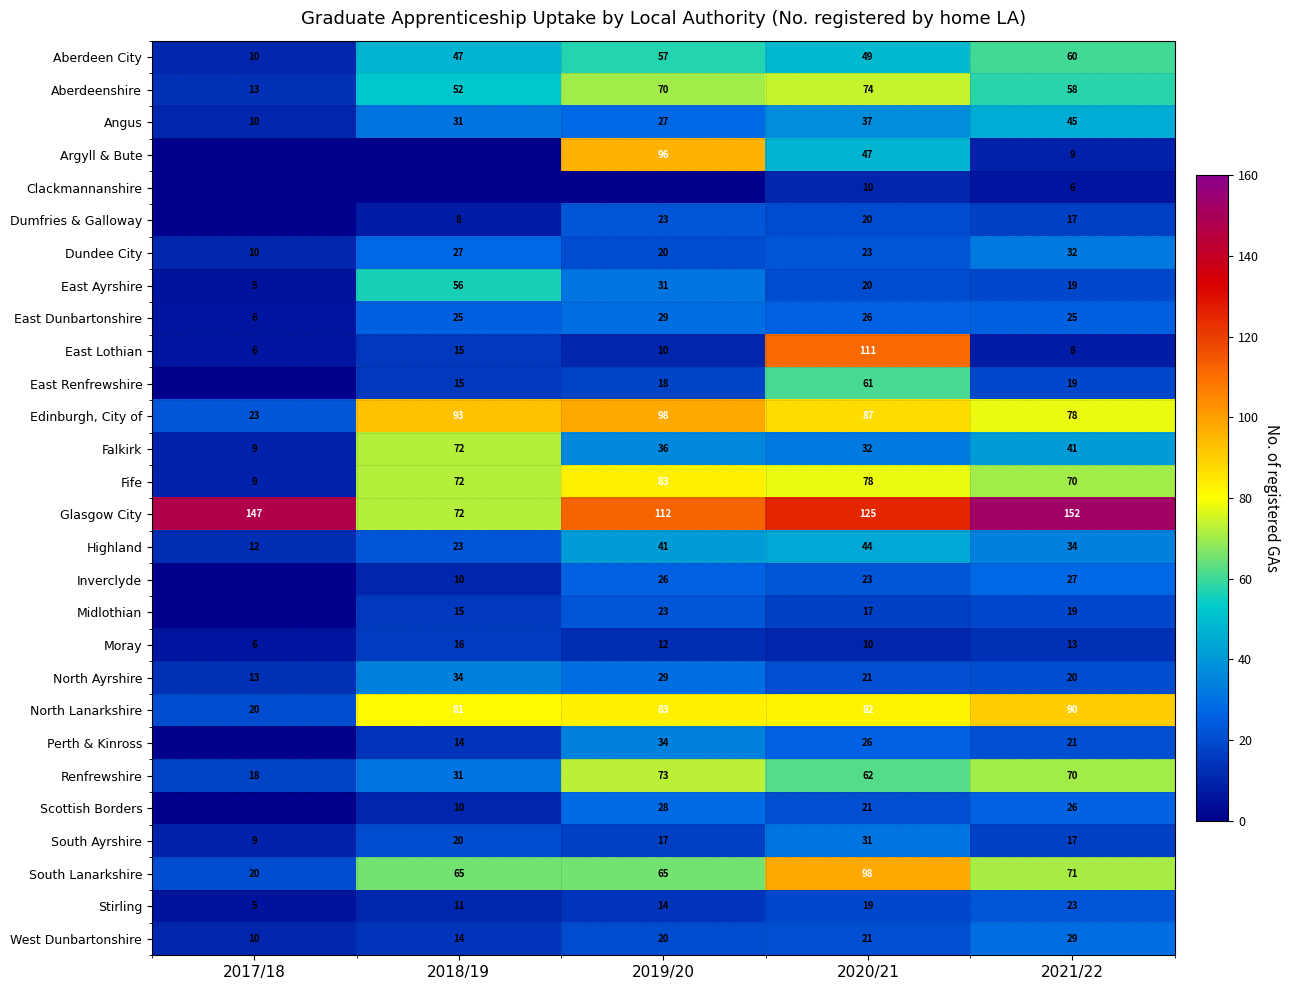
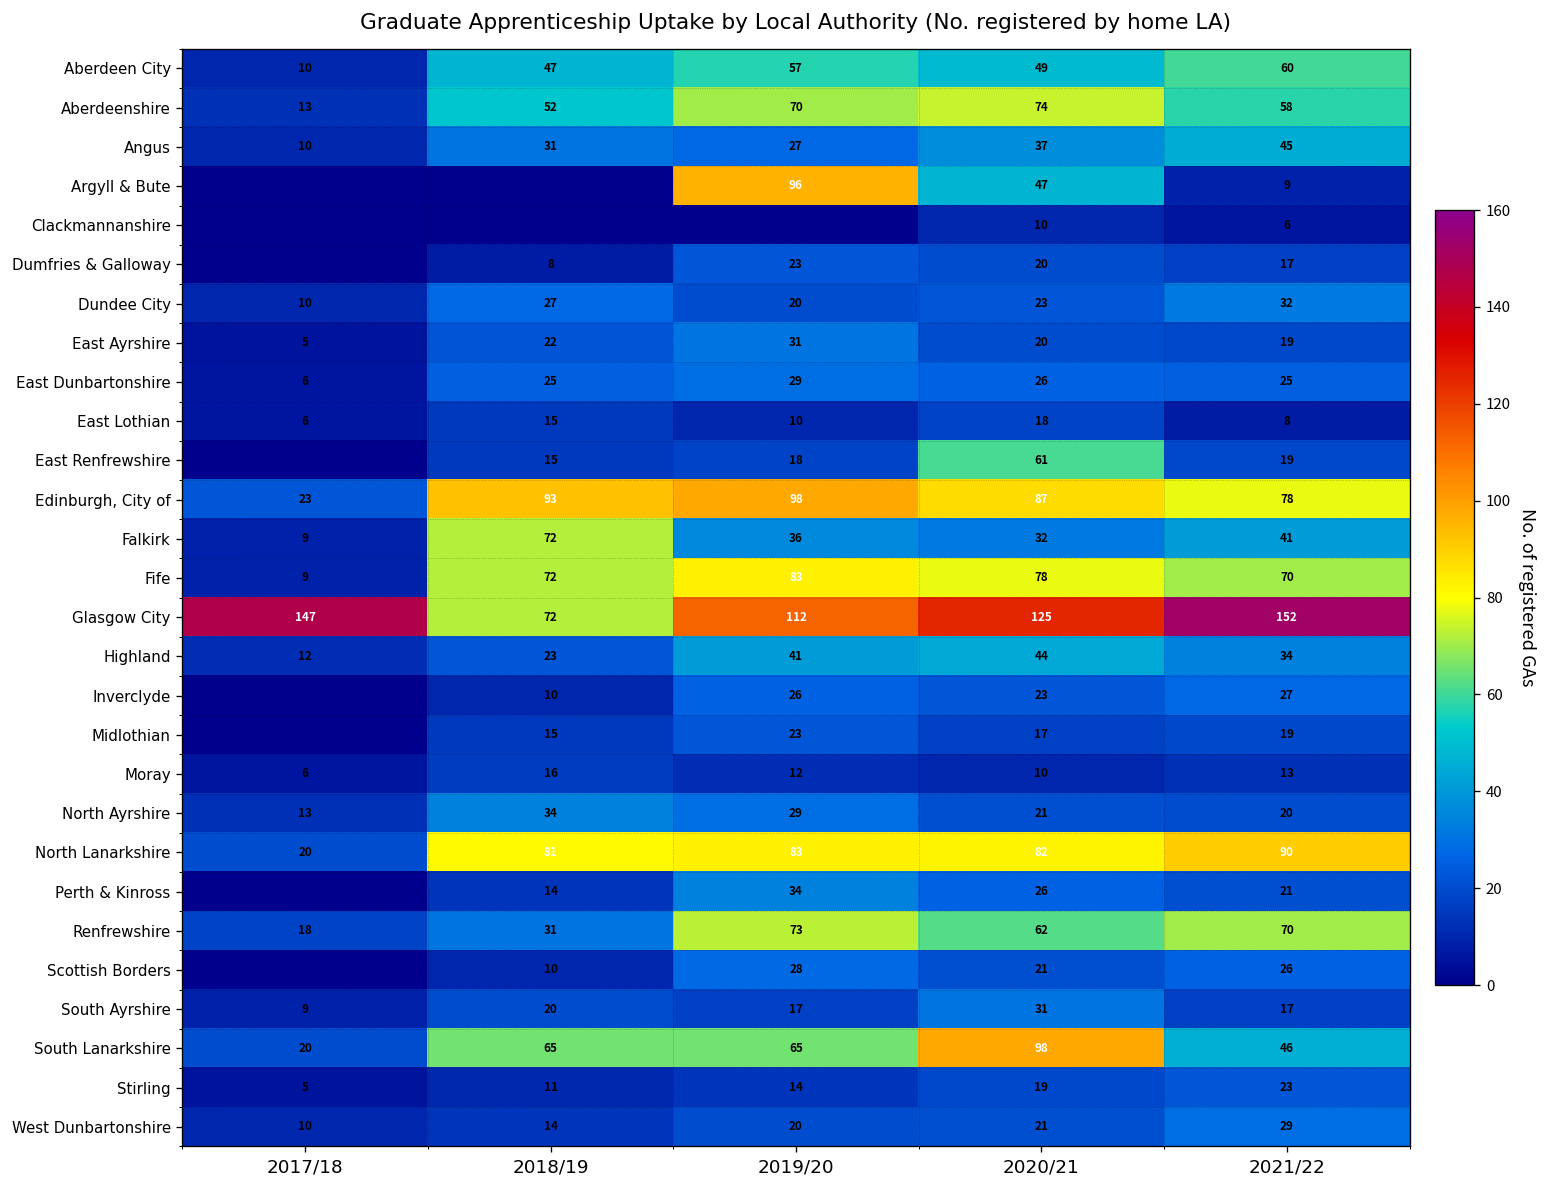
  {
    "Aberdeen City": {
      "2017/18": 10,
      "2018/19": 47,
      "2019/20": 57,
      "2020/21": 49,
      "2021/22": 60
    },
    "Aberdeenshire": {
      "2017/18": 13,
      "2018/19": 52,
      "2019/20": 70,
      "2020/21": 74,
      "2021/22": 58
    },
    "Angus": {
      "2017/18": 10,
      "2018/19": 31,
      "2019/20": 27,
      "2020/21": 37,
      "2021/22": 45
    },
    "Argyll & Bute": {
      "2019/20": 96,
      "2020/21": 47,
      "2021/22": 9
    },
    "Clackmannanshire": {
      "2020/21": 10,
      "2021/22": 6
    },
    "Dumfries & Galloway": {
      "2018/19": 8,
      "2019/20": 23,
      "2020/21": 20,
      "2021/22": 17
    },
    "Dundee City": {
      "2017/18": 10,
      "2018/19": 27,
      "2019/20": 20,
      "2020/21": 23,
      "2021/22": 32
    },
    "East Ayrshire": {
      "2017/18": 5,
-     "2018/19": 56,
+     "2018/19": 22,
      "2019/20": 31,
      "2020/21": 20,
      "2021/22": 19
    },
    "East Dunbartonshire": {
      "2017/18": 6,
      "2018/19": 25,
      "2019/20": 29,
      "2020/21": 26,
      "2021/22": 25
    },
    "East Lothian": {
      "2017/18": 6,
      "2018/19": 15,
      "2019/20": 10,
-     "2020/21": 111,
+     "2020/21": 18,
      "2021/22": 8
    },
    "East Renfrewshire": {
      "2018/19": 15,
      "2019/20": 18,
      "2020/21": 61,
      "2021/22": 19
    },
    "Edinburgh, City of": {
      "2017/18": 23,
      "2018/19": 93,
      "2019/20": 98,
      "2020/21": 87,
      "2021/22": 78
    },
    "Falkirk": {
      "2017/18": 9,
      "2018/19": 72,
      "2019/20": 36,
      "2020/21": 32,
      "2021/22": 41
    },
    "Fife": {
      "2017/18": 9,
      "2018/19": 72,
      "2019/20": 83,
      "2020/21": 78,
      "2021/22": 70
    },
    "Glasgow City": {
      "2017/18": 147,
      "2018/19": 72,
      "2019/20": 112,
      "2020/21": 125,
      "2021/22": 152
    },
    "Highland": {
      "2017/18": 12,
      "2018/19": 23,
      "2019/20": 41,
      "2020/21": 44,
      "2021/22": 34
    },
    "Inverclyde": {
      "2018/19": 10,
      "2019/20": 26,
      "2020/21": 23,
      "2021/22": 27
    },
    "Midlothian": {
      "2018/19": 15,
      "2019/20": 23,
      "2020/21": 17,
      "2021/22": 19
    },
    "Moray": {
      "2017/18": 6,
      "2018/19": 16,
      "2019/20": 12,
      "2020/21": 10,
      "2021/22": 13
    },
    "North Ayrshire": {
      "2017/18": 13,
      "2018/19": 34,
      "2019/20": 29,
      "2020/21": 21,
      "2021/22": 20
    },
    "North Lanarkshire": {
      "2017/18": 20,
      "2018/19": 81,
      "2019/20": 83,
      "2020/21": 82,
      "2021/22": 90
    },
    "Perth & Kinross": {
      "2018/19": 14,
      "2019/20": 34,
      "2020/21": 26,
      "2021/22": 21
    },
    "Renfrewshire": {
      "2017/18": 18,
      "2018/19": 31,
      "2019/20": 73,
      "2020/21": 62,
      "2021/22": 70
    },
    "Scottish Borders": {
      "2018/19": 10,
      "2019/20": 28,
      "2020/21": 21,
      "2021/22": 26
    },
    "South Ayrshire": {
      "2017/18": 9,
      "2018/19": 20,
      "2019/20": 17,
      "2020/21": 31,
      "2021/22": 17
    },
    "South Lanarkshire": {
      "2017/18": 20,
      "2018/19": 65,
      "2019/20": 65,
      "2020/21": 98,
-     "2021/22": 71
+     "2021/22": 46
    },
    "Stirling": {
      "2017/18": 5,
      "2018/19": 11,
      "2019/20": 14,
      "2020/21": 19,
      "2021/22": 23
    },
    "West Dunbartonshire": {
      "2017/18": 10,
      "2018/19": 14,
      "2019/20": 20,
      "2020/21": 21,
      "2021/22": 29
    }
  }
